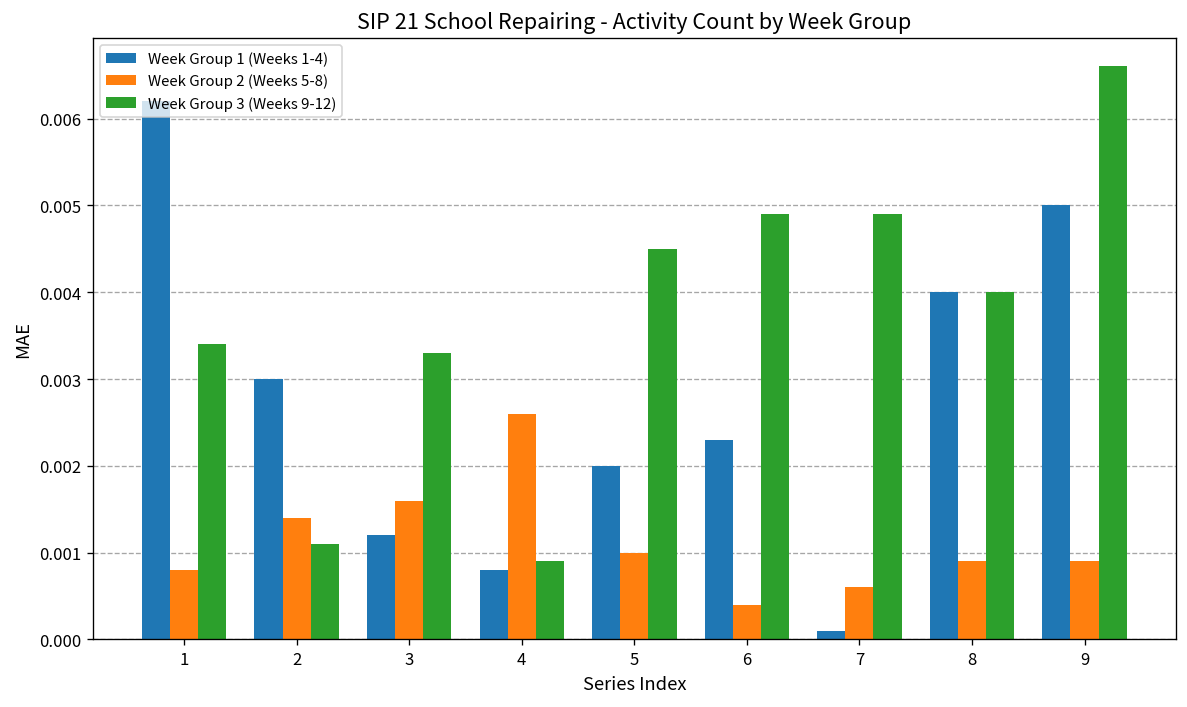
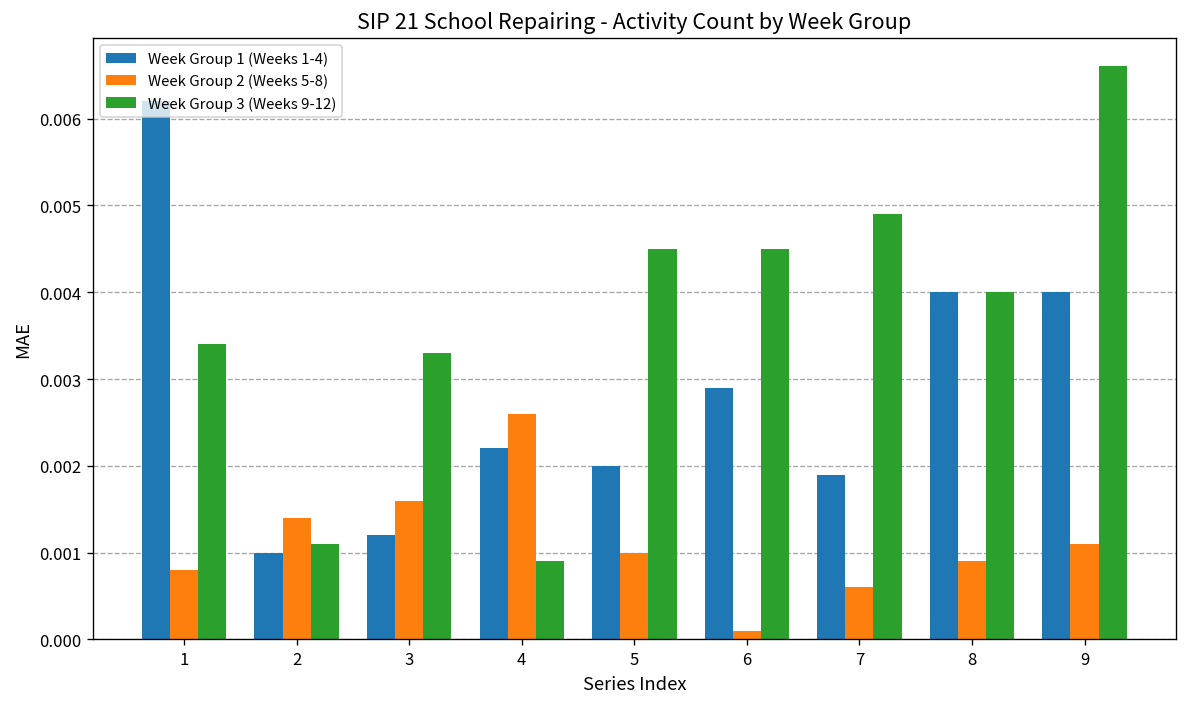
  {
    "Week Group 1 (Weeks 1-4)": {
-     "2": 0.003,
+     "2": 0.001,
      "3": 0.0012,
-     "4": 0.0008,
+     "4": 0.0022,
      "5": 0.0020,
-     "6": 0.0023,
-     "7": 0.0001,
+     "6": 0.0029,
+     "7": 0.0019,
      "8": 0.0040,
-     "9": 0.005
+     "9": 0.004
    },
    "Week Group 2 (Weeks 5-8)": {
      "1": 0.0008,
      "2": 0.0014,
      "3": 0.0016,
      "4": 0.0026,
      "5": 0.0010,
-     "6": 0.0004,
+     "6": 0.0001,
      "7": 0.0006,
      "8": 0.0009,
-     "9": 0.0009
+     "9": 0.0011
    },
    "Week Group 3 (Weeks 9-12)": {
      "1": 0.0034,
      "2": 0.0011,
      "3": 0.0033,
      "4": 0.0009,
      "5": 0.0045,
-     "6": 0.0049,
+     "6": 0.0045,
      "7": 0.0049,
      "8": 0.0040,
      "9": 0.0066
    }
  }
